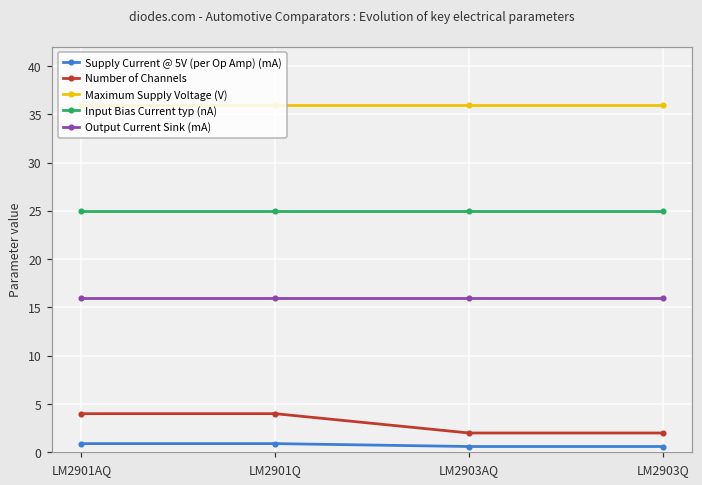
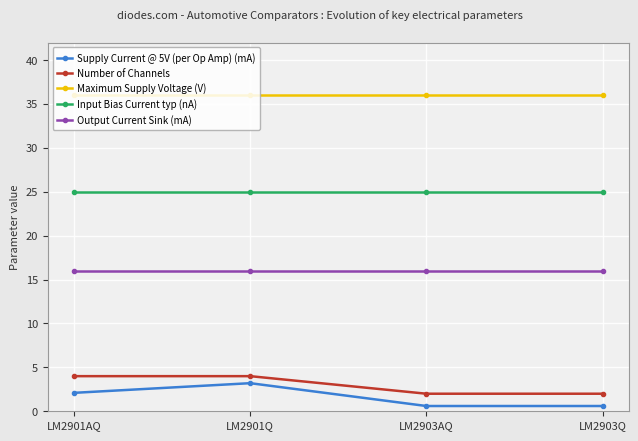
  {
    "Supply Current @ 5V (per Op Amp) (mA)": {
-     "LM2901AQ": 1,
-     "LM2901Q": 1,
+     "LM2901AQ": 2,
+     "LM2901Q": 3,
      "LM2903AQ": 1,
      "LM2903Q": 1
    },
    "Number of Channels": {
      "LM2901AQ": 4,
      "LM2901Q": 4,
      "LM2903AQ": 2,
      "LM2903Q": 2
    },
    "Maximum Supply Voltage (V)": {
      "LM2903AQ": 36,
      "LM2903Q": 36
    },
    "Input Bias Current typ (nA)": {
      "LM2901AQ": 25,
      "LM2901Q": 25,
      "LM2903AQ": 25,
      "LM2903Q": 25
    },
    "Output Current Sink (mA)": {
      "LM2901AQ": 16,
      "LM2901Q": 16,
      "LM2903AQ": 16,
      "LM2903Q": 16
    }
  }
